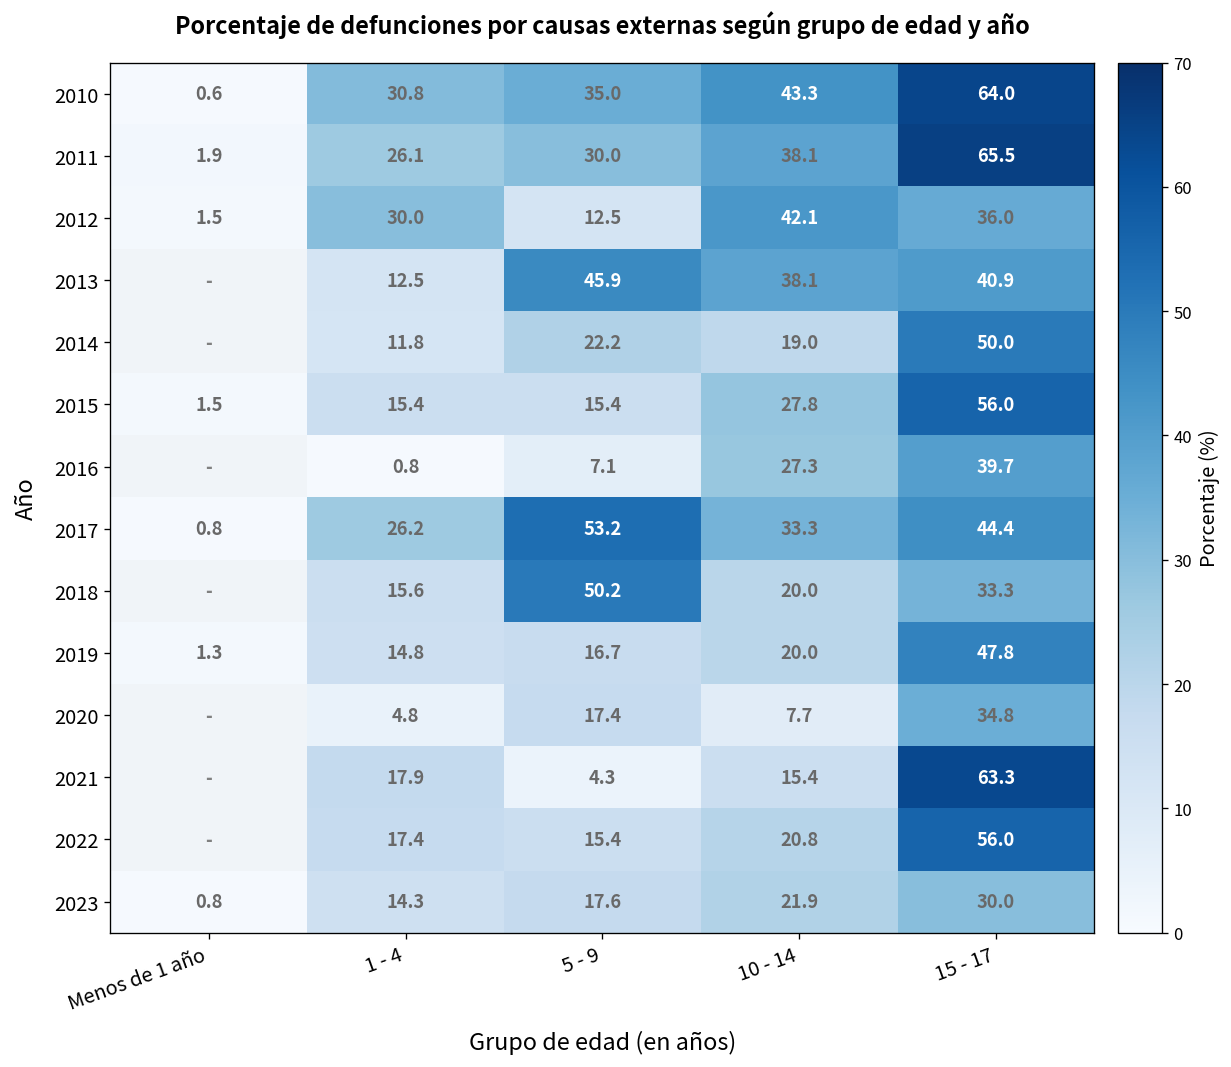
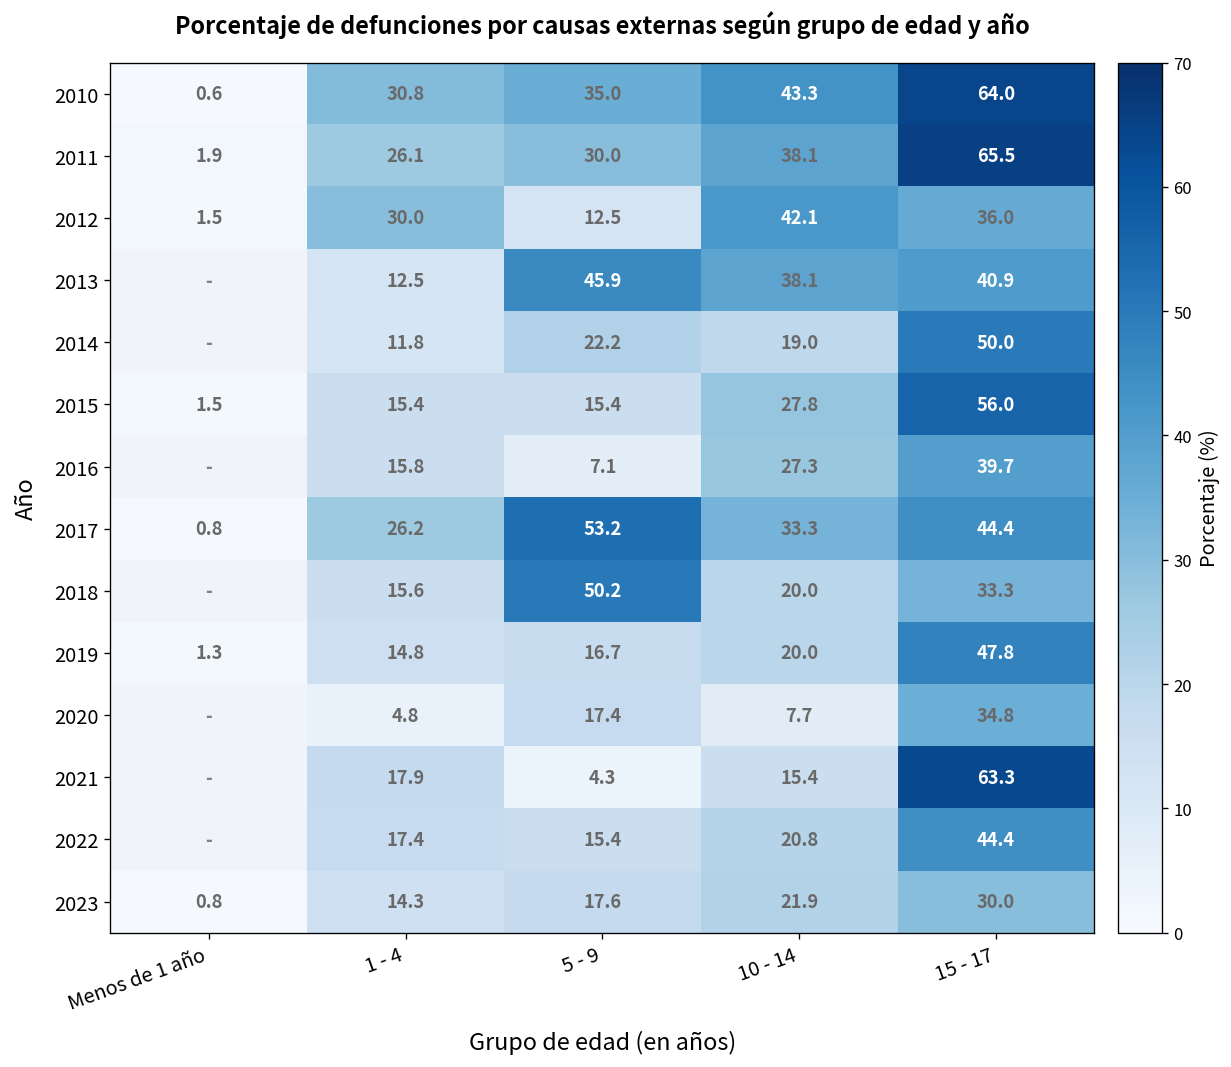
  {
    "2010": {
      "Menos de 1 año": 0.6,
      "1 - 4": 30.8,
      "5 - 9": 35.0,
      "10 - 14": 43.3,
      "15 - 17": 64.0
    },
    "2011": {
      "Menos de 1 año": 1.9,
      "1 - 4": 26.1,
      "5 - 9": 30.0,
      "10 - 14": 38.1,
      "15 - 17": 65.5
    },
    "2012": {
      "Menos de 1 año": 1.5,
      "1 - 4": 30.0,
      "5 - 9": 12.5,
      "10 - 14": 42.1,
      "15 - 17": 36.0
    },
    "2013": {
      "1 - 4": 12.5,
      "5 - 9": 45.9,
      "10 - 14": 38.1,
      "15 - 17": 40.9
    },
    "2014": {
      "1 - 4": 11.8,
      "5 - 9": 22.2,
      "10 - 14": 19.0,
      "15 - 17": 50.0
    },
    "2015": {
      "Menos de 1 año": 1.5,
      "1 - 4": 15.4,
      "5 - 9": 15.4,
      "10 - 14": 27.8,
      "15 - 17": 56.0
    },
    "2016": {
-     "1 - 4": 0.8,
+     "1 - 4": 15.8,
      "5 - 9": 7.1,
      "10 - 14": 27.3,
      "15 - 17": 39.7
    },
    "2017": {
      "Menos de 1 año": 0.8,
      "1 - 4": 26.2,
      "5 - 9": 53.2,
      "10 - 14": 33.3,
      "15 - 17": 44.4
    },
    "2018": {
      "1 - 4": 15.6,
      "5 - 9": 50.2,
      "10 - 14": 20.0,
      "15 - 17": 33.3
    },
    "2019": {
      "Menos de 1 año": 1.3,
      "1 - 4": 14.8,
      "5 - 9": 16.7,
      "10 - 14": 20.0,
      "15 - 17": 47.8
    },
    "2020": {
      "1 - 4": 4.8,
      "5 - 9": 17.4,
      "10 - 14": 7.7,
      "15 - 17": 34.8
    },
    "2021": {
      "1 - 4": 17.9,
      "5 - 9": 4.3,
      "10 - 14": 15.4,
      "15 - 17": 63.3
    },
    "2022": {
      "1 - 4": 17.4,
      "5 - 9": 15.4,
      "10 - 14": 20.8,
-     "15 - 17": 56.0
+     "15 - 17": 44.4
    },
    "2023": {
      "Menos de 1 año": 0.8,
      "1 - 4": 14.3,
      "5 - 9": 17.6,
      "10 - 14": 21.9,
      "15 - 17": 30.0
    }
  }
